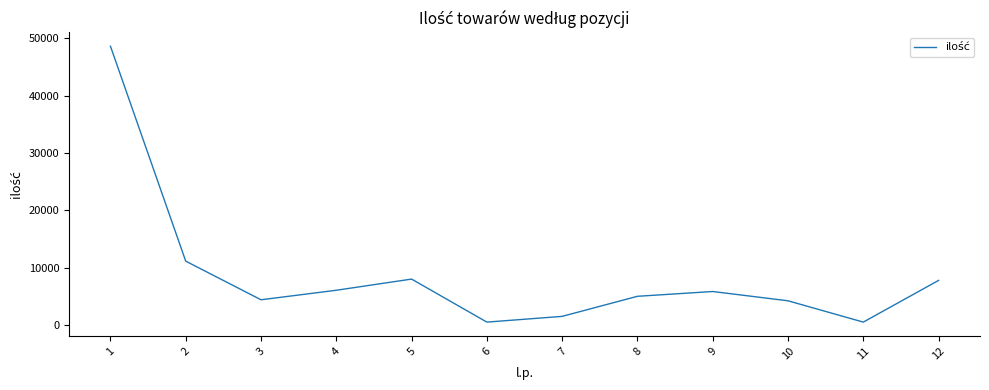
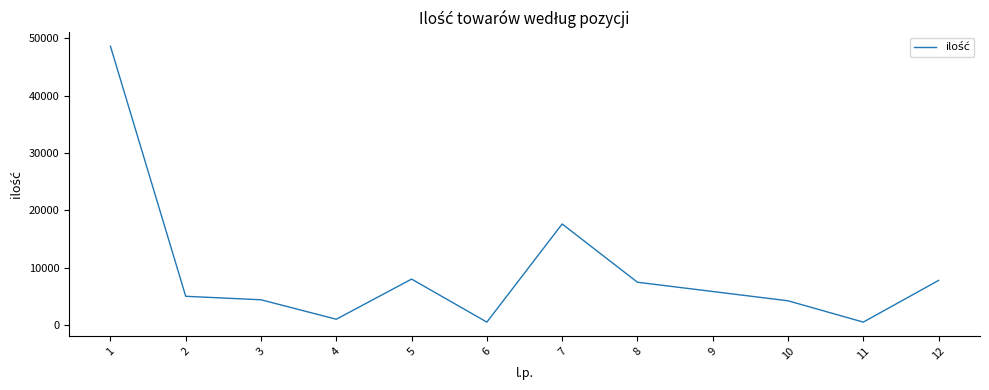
  {
    "1": 49000,
-   "2": 11000,
+   "2": 5000,
    "3": 4000,
-   "4": 6000,
+   "4": 1000,
    "5": 8000,
    "6": 1000,
-   "7": 2000,
-   "8": 5000,
+   "7": 18000,
+   "8": 7000,
    "9": 6000,
    "10": 4000,
    "11": 1000,
    "12": 8000
  }
